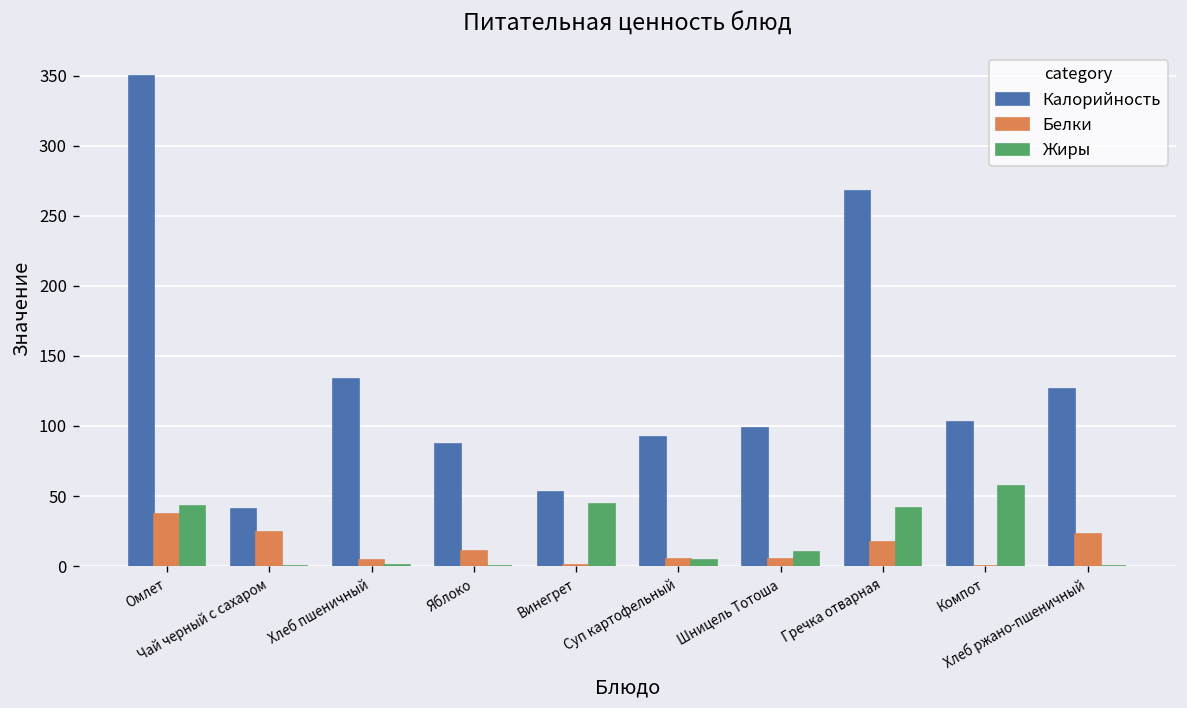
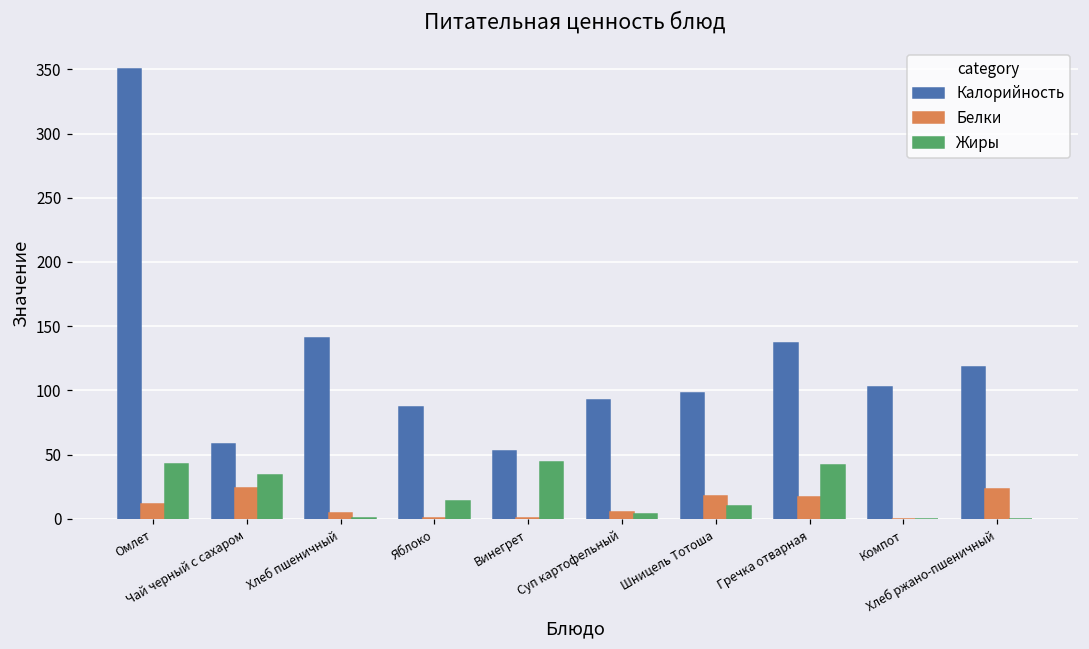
  {
    "Калорийность": {
      "Омлет": 350,
-     "Чай черный с сахаром": 41,
-     "Хлеб пшеничный": 133,
+     "Чай черный с сахаром": 58,
+     "Хлеб пшеничный": 141,
      "Яблоко": 87,
      "Винегрет": 53,
      "Суп картофельный": 92,
      "Шницель Тотоша": 98,
-     "Гречка отварная": 268,
+     "Гречка отварная": 137,
      "Компот": 103,
-     "Хлеб ржано-пшеничный": 127
+     "Хлеб ржано-пшеничный": 118
    },
    "Белки": {
-     "Омлет": 38,
+     "Омлет": 11,
      "Чай черный с сахаром": 24,
      "Хлеб пшеничный": 5,
-     "Яблоко": 11,
+     "Яблоко": 0,
      "Суп картофельный": 5,
-     "Шницель Тотоша": 5,
+     "Шницель Тотоша": 18,
      "Гречка отварная": 17,
      "Хлеб ржано-пшеничный": 23
    },
    "Жиры": {
      "Омлет": 43,
-     "Чай черный с сахаром": 0,
-     "Яблоко": 0,
+     "Чай черный с сахаром": 35,
+     "Яблоко": 14,
      "Винегрет": 44,
      "Суп картофельный": 4,
      "Шницель Тотоша": 10,
      "Гречка отварная": 42,
-     "Компот": 57
+     "Компот": 0
    }
  }
